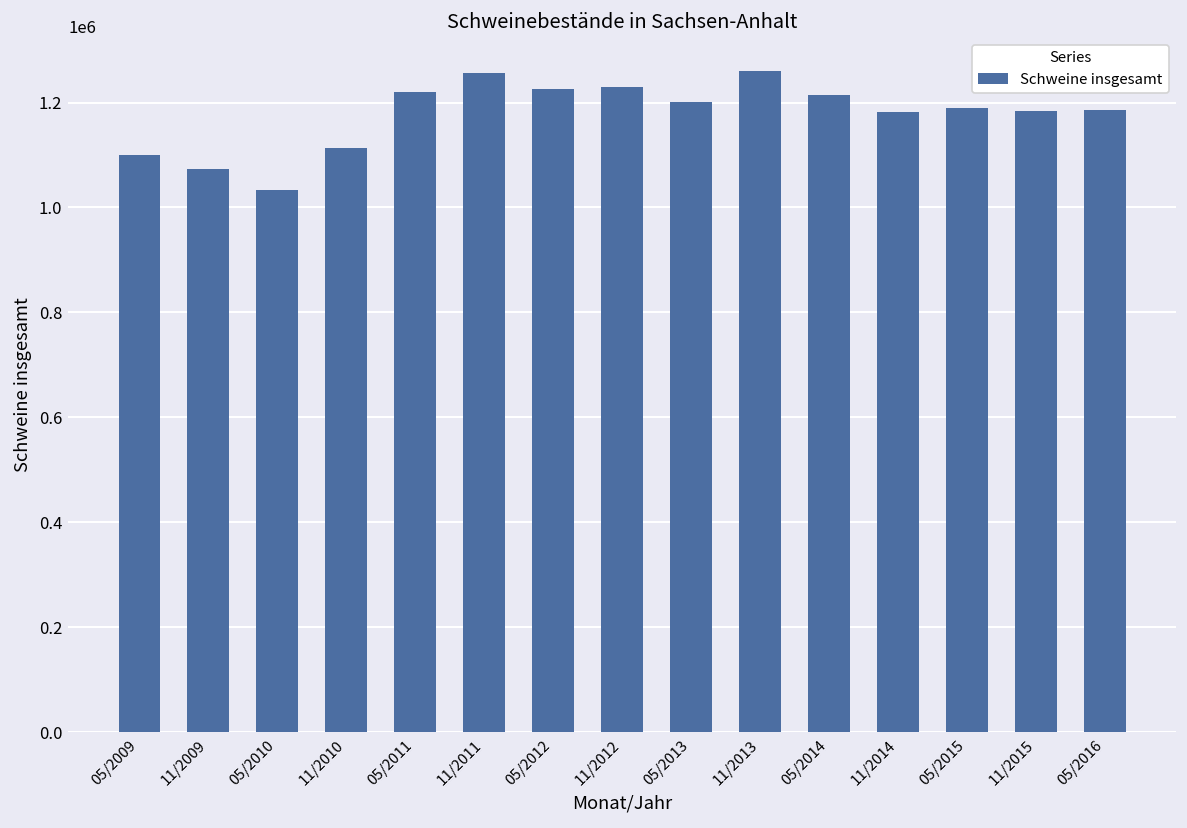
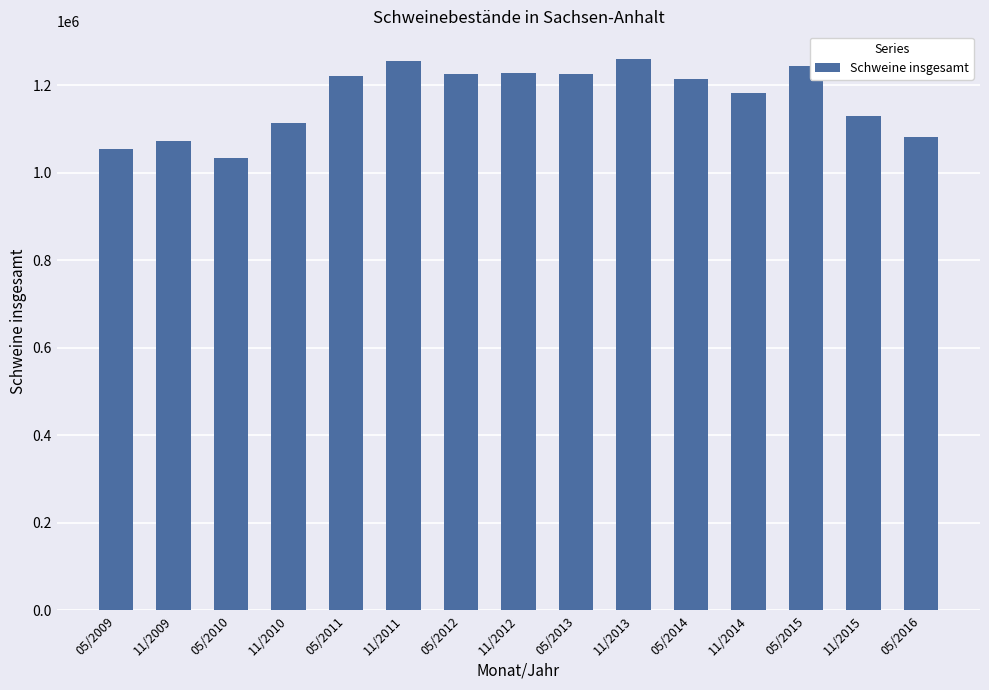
  {
-   "05/2009": 1100000,
+   "05/2009": 1050000,
    "11/2009": 1070000,
    "05/2010": 1030000,
    "11/2010": 1110000,
    "05/2011": 1220000,
    "11/2011": 1260000,
    "05/2012": 1230000,
    "11/2012": 1230000,
-   "05/2013": 1200000,
+   "05/2013": 1230000,
    "11/2013": 1260000,
    "05/2014": 1210000,
    "11/2014": 1180000,
-   "05/2015": 1190000,
-   "11/2015": 1180000,
-   "05/2016": 1190000
+   "05/2015": 1240000,
+   "11/2015": 1130000,
+   "05/2016": 1080000
  }
